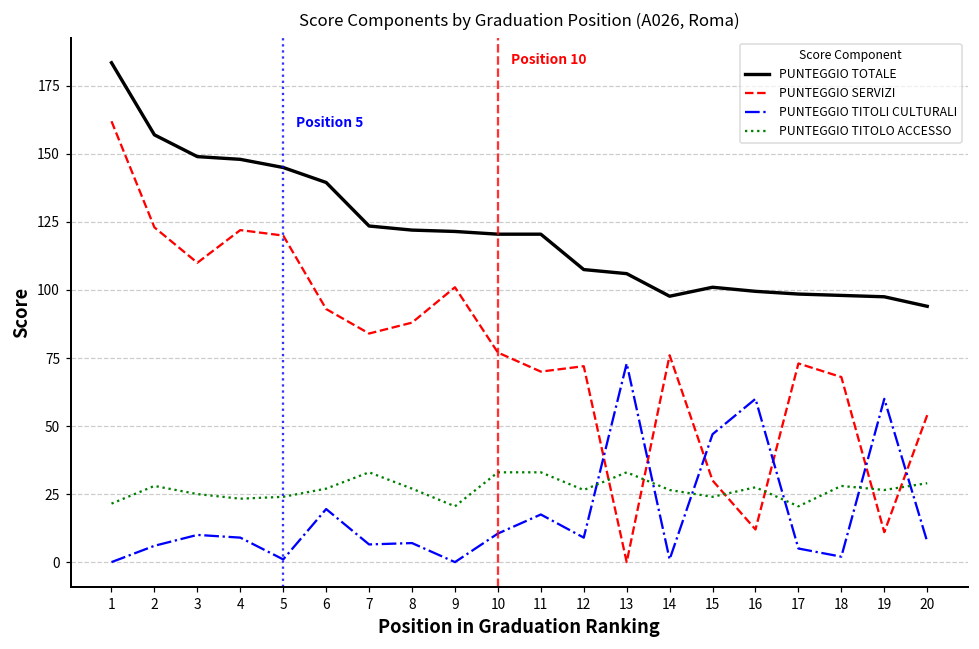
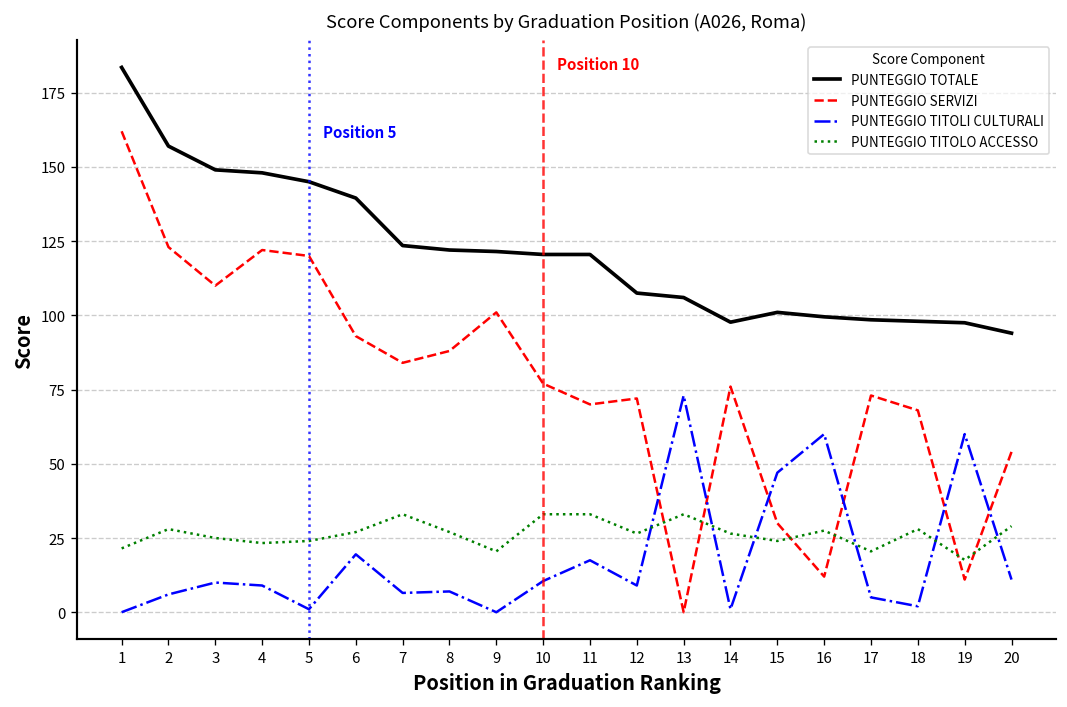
  {
    "PUNTEGGIO TOTALE": {
      "1": 184,
      "2": 157,
      "3": 149,
      "4": 148,
      "5": 145,
      "6": 140,
      "7": 124,
      "8": 122,
      "9": 122,
      "10": 121,
      "11": 121,
      "12": 108,
      "13": 106,
      "14": 98,
      "15": 101,
      "16": 100,
      "17": 99,
      "18": 98,
      "19": 98,
      "20": 94
    },
    "PUNTEGGIO SERVIZI": {
      "1": 162,
      "2": 123,
      "3": 110,
      "4": 122,
      "5": 120,
      "6": 93,
      "7": 84,
      "8": 88,
      "9": 101,
      "10": 77,
      "11": 70,
      "12": 72,
      "13": 0,
      "14": 76,
      "15": 30,
      "16": 12,
      "17": 73,
      "18": 68,
      "19": 11,
      "20": 54
    },
    "PUNTEGGIO TITOLI CULTURALI": {
      "1": 0,
      "2": 6,
      "3": 10,
      "4": 9,
      "5": 1,
      "6": 20,
      "7": 7,
      "8": 7,
      "9": 0,
      "10": 11,
      "11": 18,
      "12": 9,
      "13": 73,
      "14": 1,
      "15": 47,
      "16": 60,
      "17": 5,
      "18": 2,
      "19": 60,
-     "20": 8
+     "20": 11
    },
    "PUNTEGGIO TITOLO ACCESSO": {
      "1": 22,
      "2": 28,
      "3": 25,
      "4": 23,
      "5": 24,
      "6": 27,
      "7": 33,
      "8": 27,
      "9": 21,
      "10": 33,
      "11": 33,
      "12": 27,
      "13": 33,
      "14": 27,
      "15": 24,
      "16": 28,
      "17": 21,
      "18": 28,
-     "19": 27,
+     "19": 18,
      "20": 29
    }
  }
